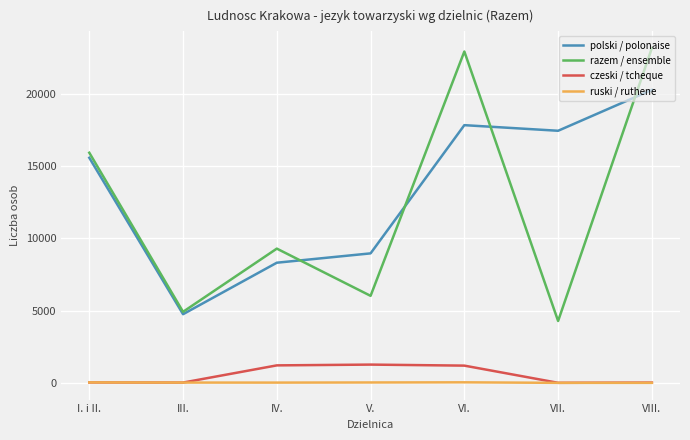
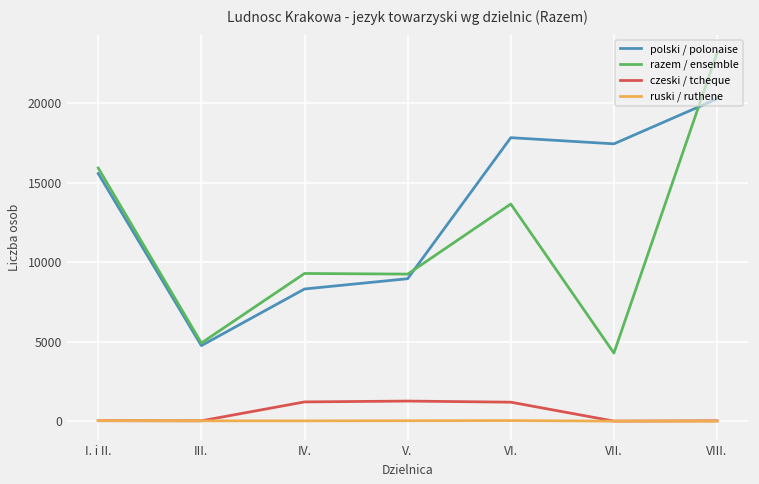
  {
    "polski / polonaise": {
      "I. i II.": 15600,
      "IV.": 8300,
      "V.": 9000,
      "VI.": 17800,
      "VII.": 17500
    },
    "razem / ensemble": {
      "I. i II.": 15900,
      "IV.": 9300,
-     "V.": 6000,
-     "VI.": 22900,
+     "V.": 9300,
+     "VI.": 13700,
      "VII.": 4300
    },
    "czeski / tcheque": {
      "IV.": 1200,
      "V.": 1300,
      "VI.": 1200
    },
    "ruski / ruthene": {
      "IV.": 0,
      "V.": 0,
      "VI.": 0
    }
  }
